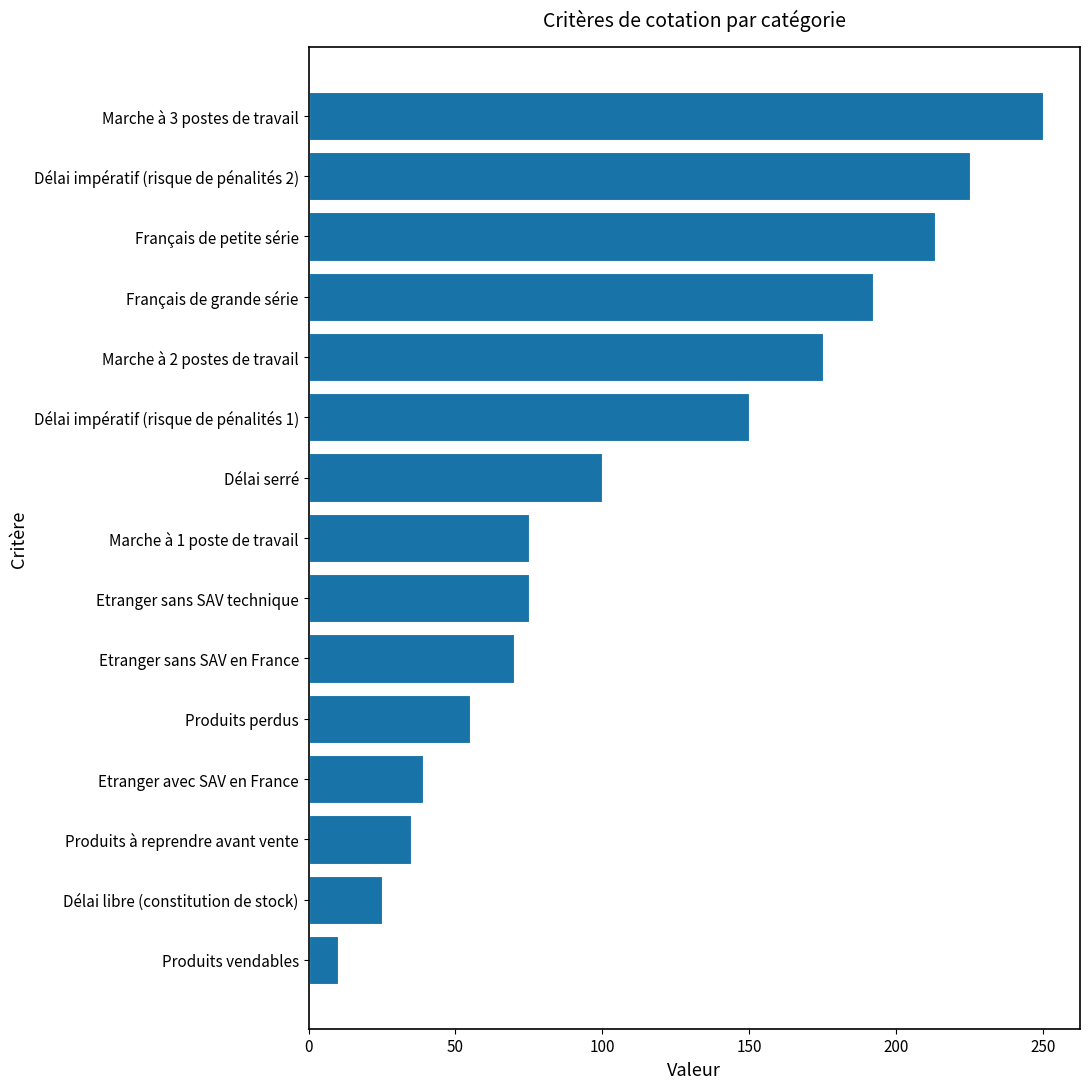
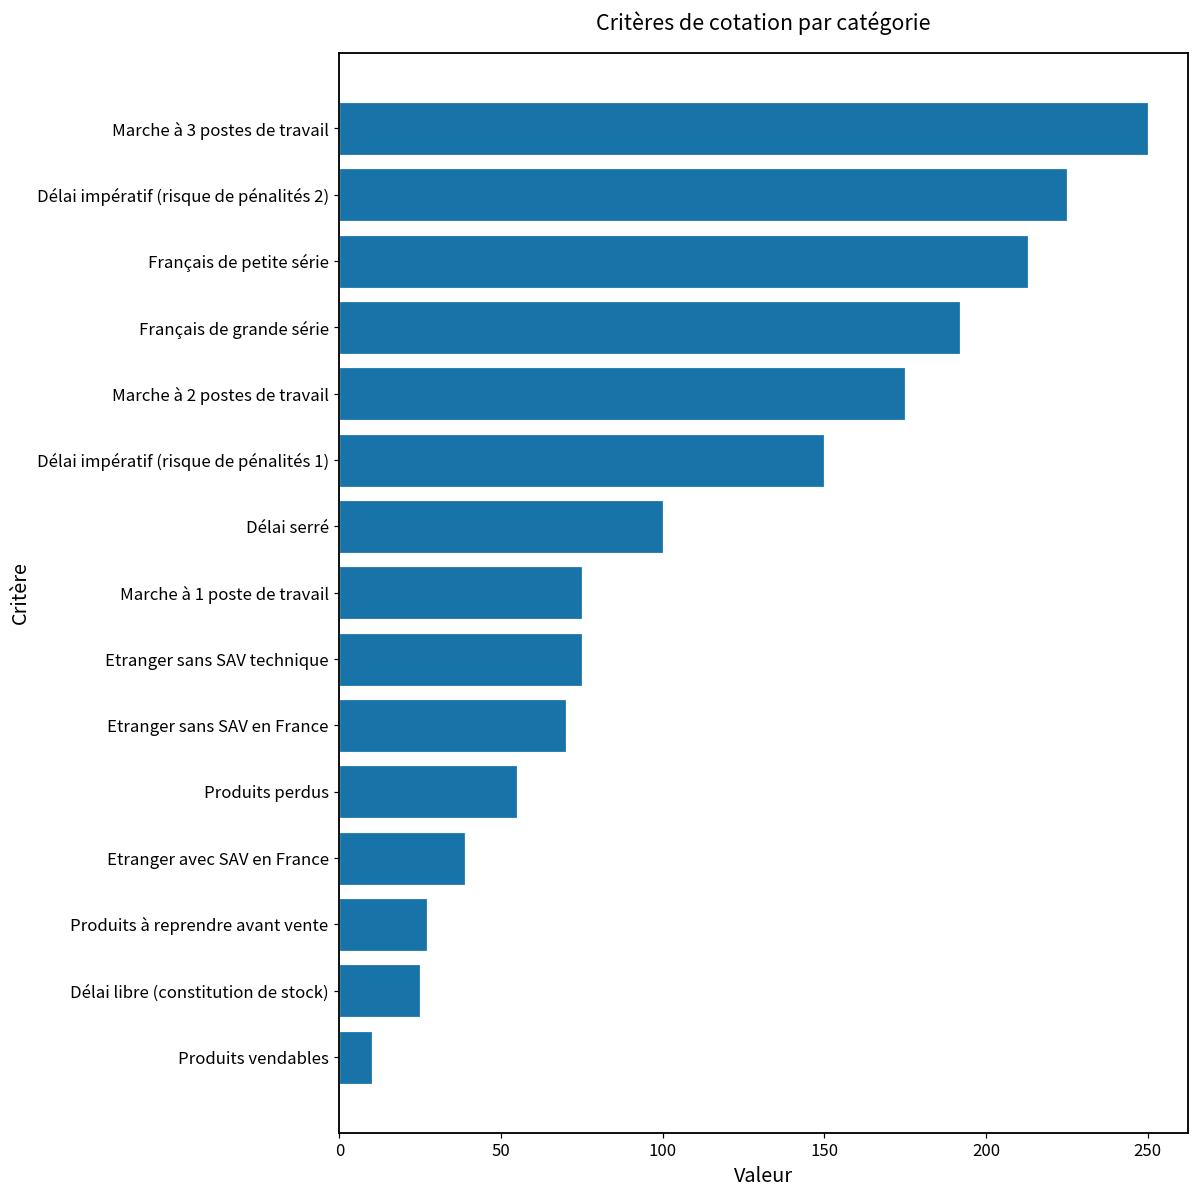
  {
    "Marche à 3 postes de travail": 250,
    "Délai impératif (risque de pénalités 2)": 225,
    "Français de petite série": 213,
    "Français de grande série": 192,
    "Marche à 2 postes de travail": 175,
    "Délai impératif (risque de pénalités 1)": 150,
    "Délai serré": 100,
    "Marche à 1 poste de travail": 75,
    "Etranger sans SAV technique": 75,
    "Etranger sans SAV en France": 70,
    "Produits perdus": 55,
    "Etranger avec SAV en France": 39,
-   "Produits à reprendre avant vente": 35,
+   "Produits à reprendre avant vente": 27,
    "Délai libre (constitution de stock)": 25,
    "Produits vendables": 10
  }
